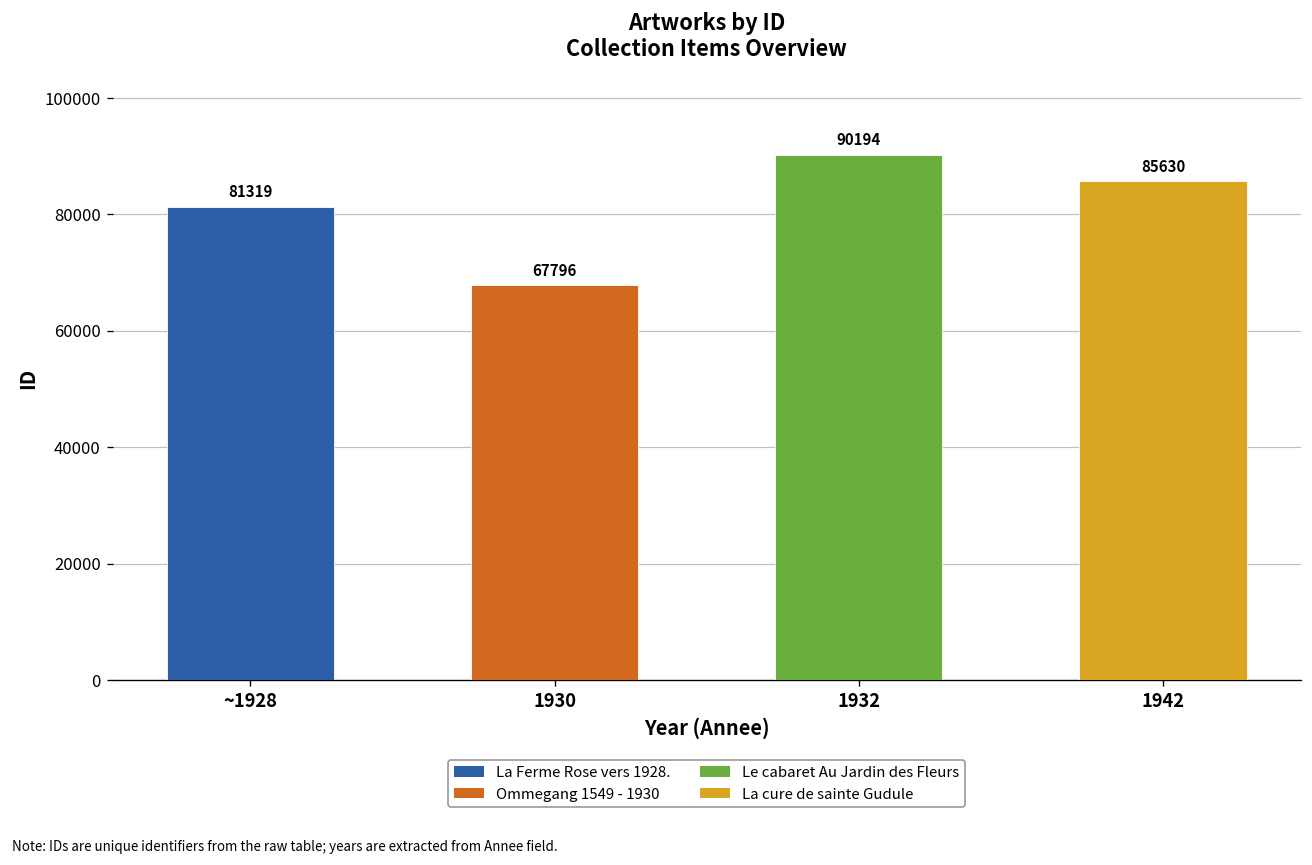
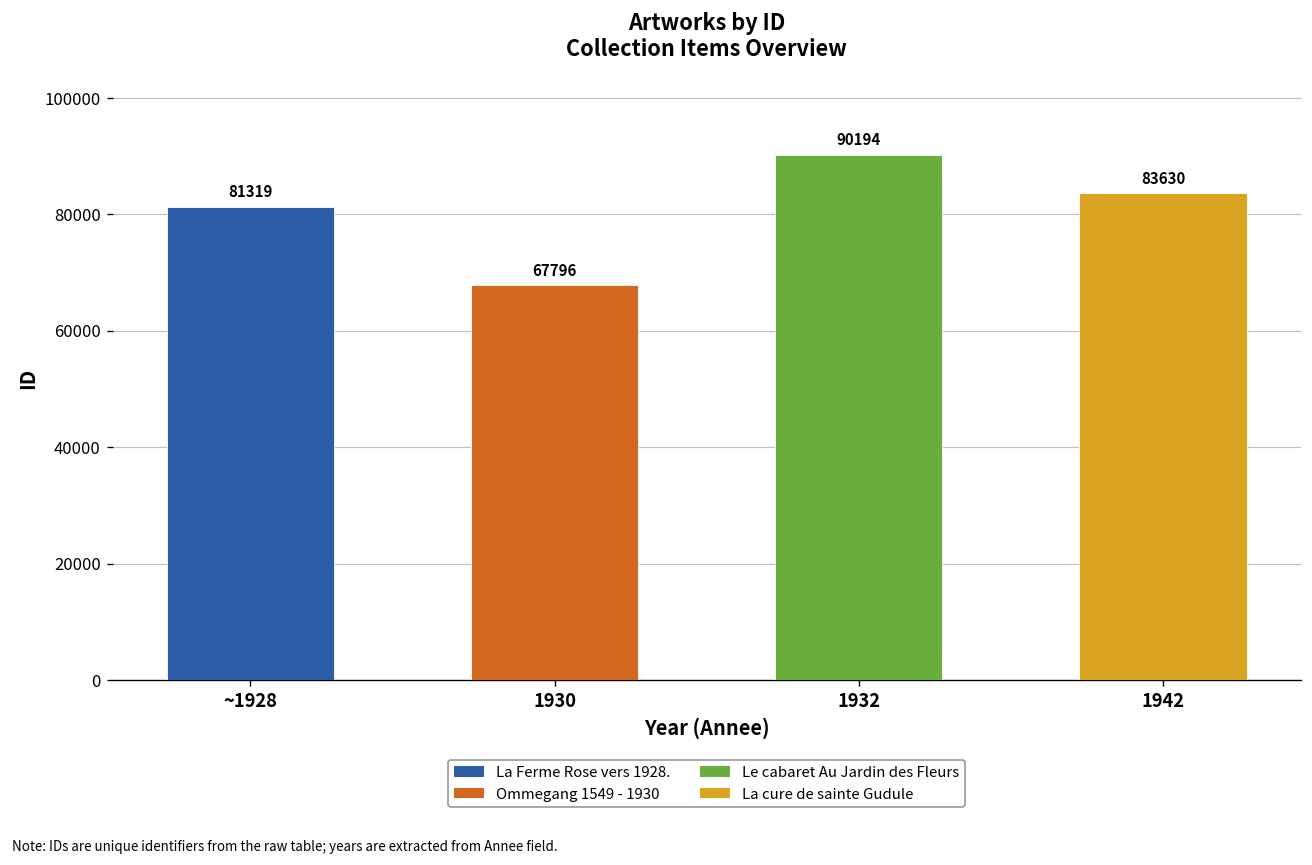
  {
-   "1942": 85630
+   "1942": 83630
  }
